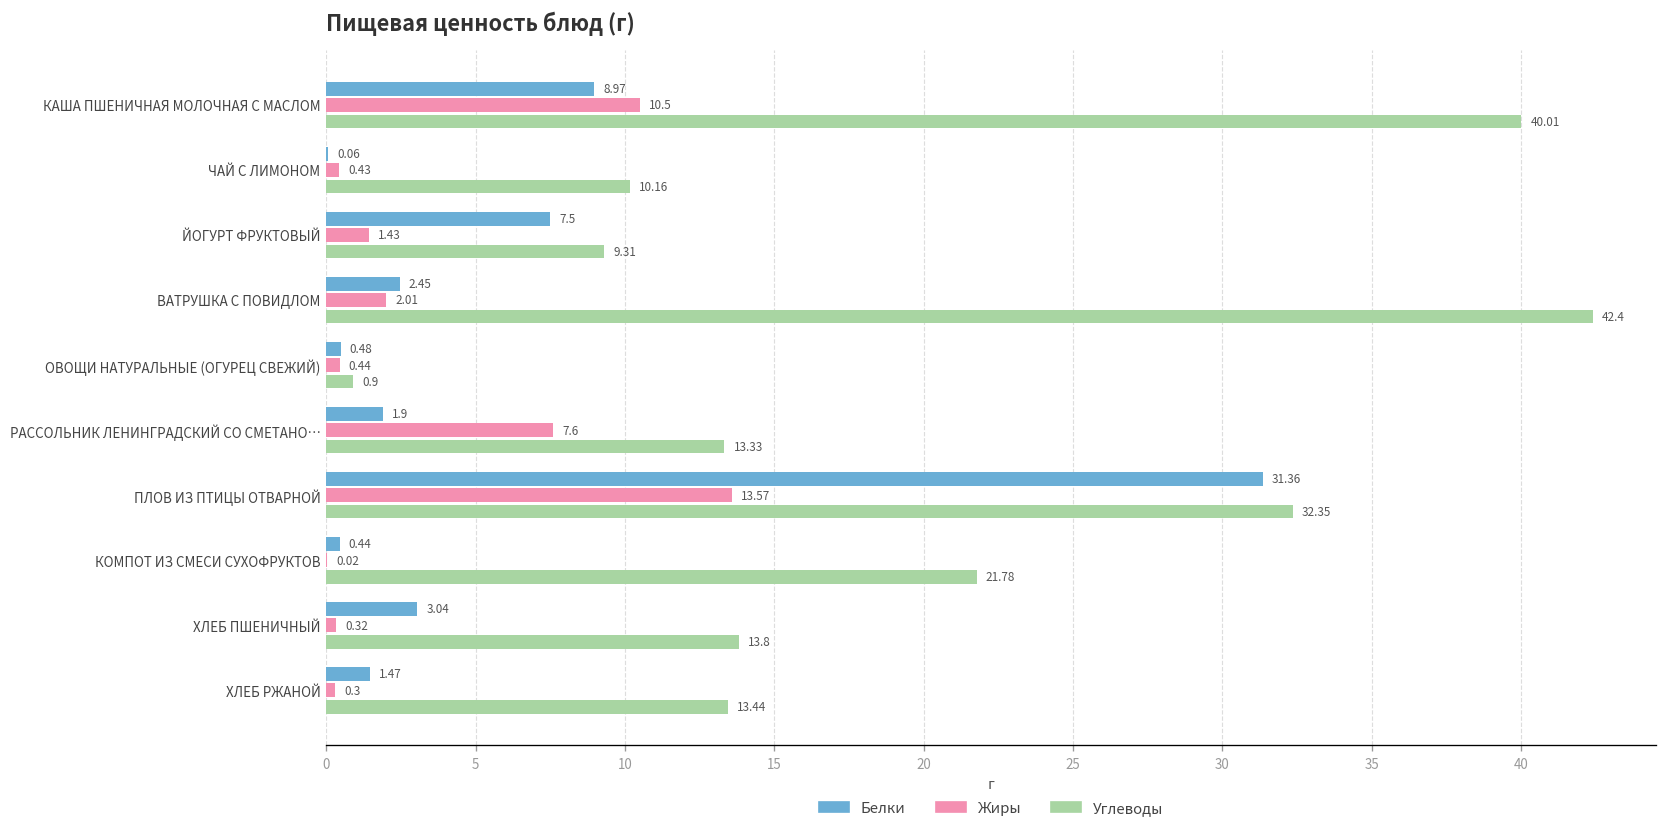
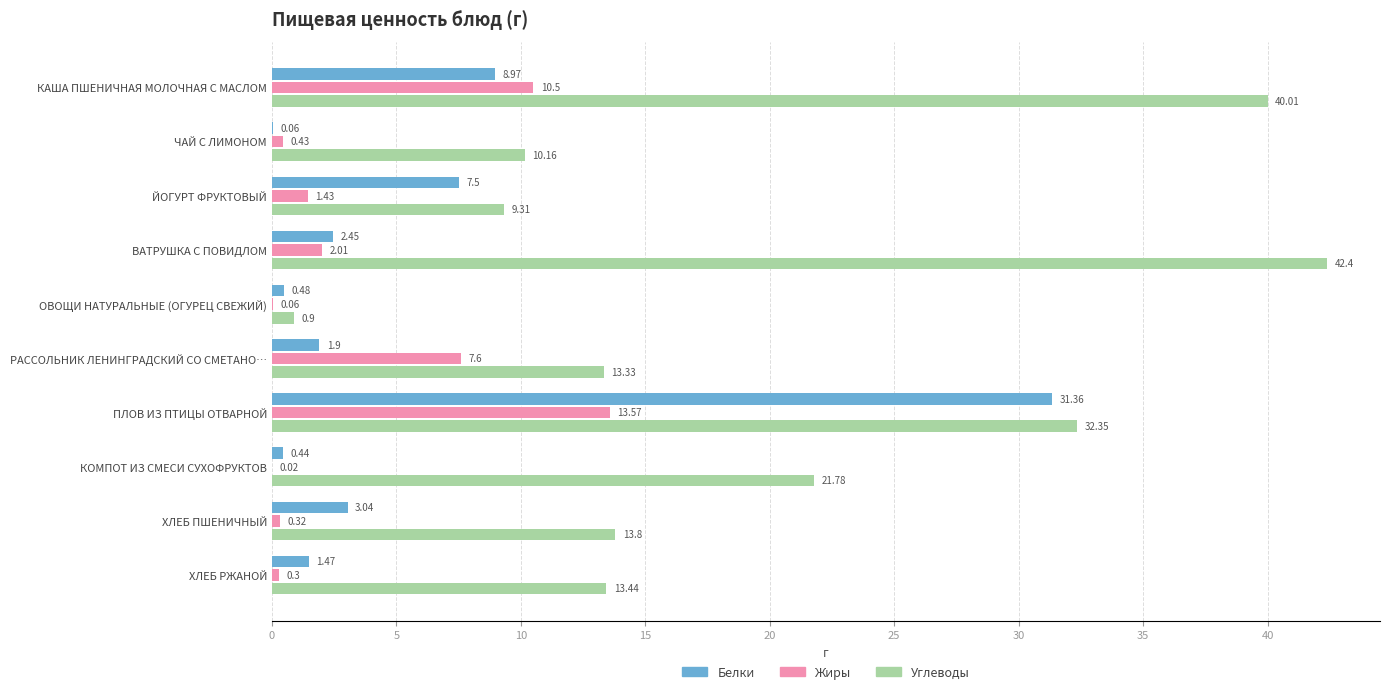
  {
    "Белки": {
      "КАША ПШЕНИЧНАЯ МОЛОЧНАЯ С МАСЛОМ": 8.97,
      "ЧАЙ С ЛИМОНОМ": 0.06,
      "ЙОГУРТ ФРУКТОВЫЙ": 7.5,
      "ВАТРУШКА С ПОВИДЛОМ": 2.45,
      "ОВОЩИ НАТУРАЛЬНЫЕ (ОГУРЕЦ СВЕЖИЙ)": 0.48,
      "РАССОЛЬНИК ЛЕНИНГРАДСКИЙ СО СМЕТАНО…": 1.9,
      "ПЛОВ ИЗ ПТИЦЫ ОТВАРНОЙ": 31.36,
      "КОМПОТ ИЗ СМЕСИ СУХОФРУКТОВ": 0.44,
      "ХЛЕБ ПШЕНИЧНЫЙ": 3.04,
      "ХЛЕБ РЖАНОЙ": 1.47
    },
    "Жиры": {
      "КАША ПШЕНИЧНАЯ МОЛОЧНАЯ С МАСЛОМ": 10.5,
      "ЧАЙ С ЛИМОНОМ": 0.43,
      "ЙОГУРТ ФРУКТОВЫЙ": 1.43,
      "ВАТРУШКА С ПОВИДЛОМ": 2.01,
-     "ОВОЩИ НАТУРАЛЬНЫЕ (ОГУРЕЦ СВЕЖИЙ)": 0.44,
+     "ОВОЩИ НАТУРАЛЬНЫЕ (ОГУРЕЦ СВЕЖИЙ)": 0.06,
      "РАССОЛЬНИК ЛЕНИНГРАДСКИЙ СО СМЕТАНО…": 7.6,
      "ПЛОВ ИЗ ПТИЦЫ ОТВАРНОЙ": 13.57,
      "КОМПОТ ИЗ СМЕСИ СУХОФРУКТОВ": 0.02,
      "ХЛЕБ ПШЕНИЧНЫЙ": 0.32,
      "ХЛЕБ РЖАНОЙ": 0.3
    },
    "Углеводы": {
      "КАША ПШЕНИЧНАЯ МОЛОЧНАЯ С МАСЛОМ": 40.01,
      "ЧАЙ С ЛИМОНОМ": 10.16,
      "ЙОГУРТ ФРУКТОВЫЙ": 9.31,
      "ВАТРУШКА С ПОВИДЛОМ": 42.4,
      "ОВОЩИ НАТУРАЛЬНЫЕ (ОГУРЕЦ СВЕЖИЙ)": 0.9,
      "РАССОЛЬНИК ЛЕНИНГРАДСКИЙ СО СМЕТАНО…": 13.33,
      "ПЛОВ ИЗ ПТИЦЫ ОТВАРНОЙ": 32.35,
      "КОМПОТ ИЗ СМЕСИ СУХОФРУКТОВ": 21.78,
      "ХЛЕБ ПШЕНИЧНЫЙ": 13.8,
      "ХЛЕБ РЖАНОЙ": 13.44
    }
  }
